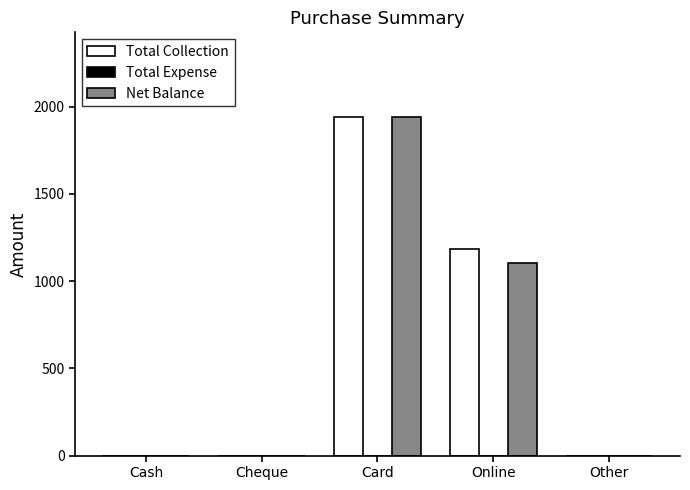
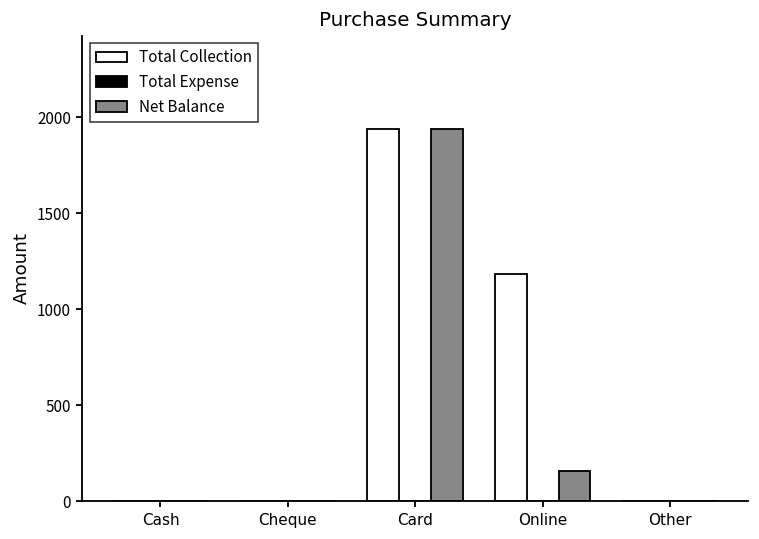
  {
    "Total Collection": {
      "Cash": 0,
      "Cheque": 0,
      "Card": 1940,
      "Online": 1180,
      "Other": 0
    },
    "Total Expense": {
      "Cash": 0,
      "Cheque": 0,
      "Card": 0,
      "Online": 0,
      "Other": 0
    },
    "Net Balance": {
      "Cash": 0,
      "Cheque": 0,
      "Card": 1940,
-     "Online": 1100,
+     "Online": 160,
      "Other": 0
    }
  }
